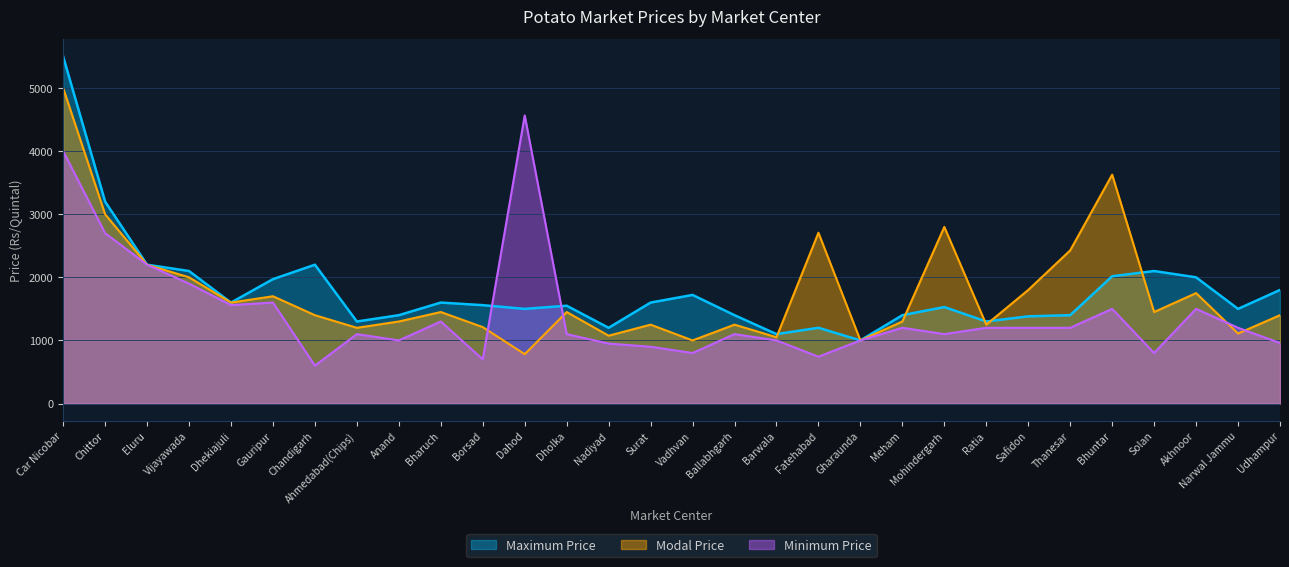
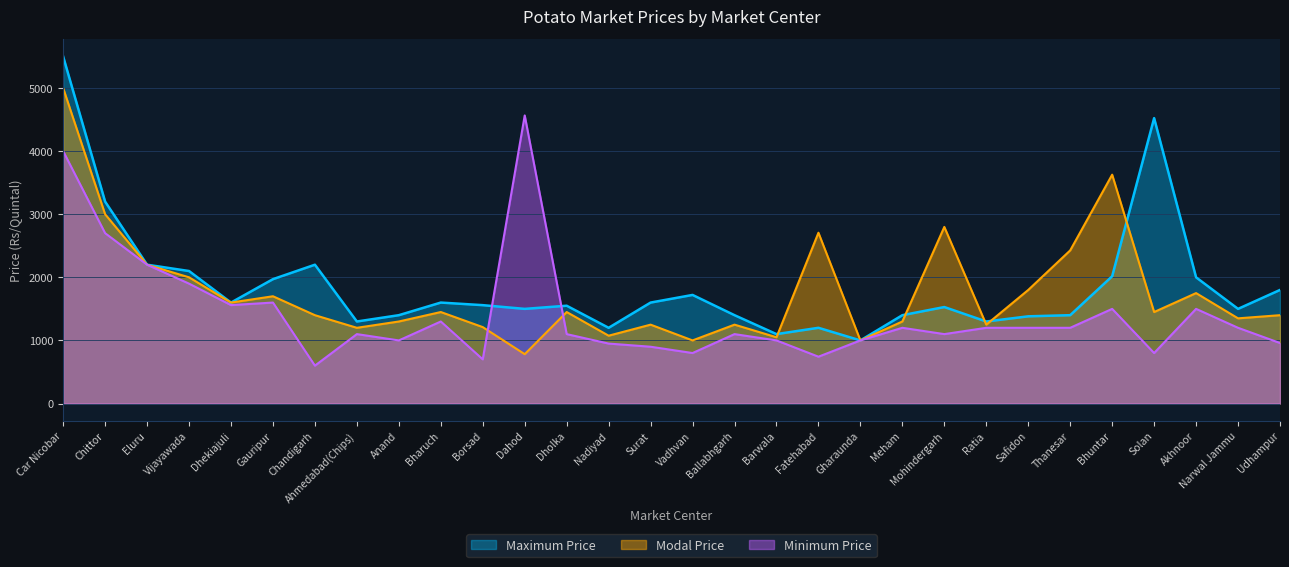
  {
    "Maximum Price": {
      "Car Nicobar": 5500,
      "Chittor": 3200,
      "Vijayawada": 2100,
      "Gauripur": 2000,
      "Chandigarh": 2200,
      "Ahmedabad(Chips)": 1300,
      "Anand": 1400,
      "Bharuch": 1600,
      "Borsad": 1600,
      "Dahod": 1500,
      "Dholka": 1600,
      "Nadiyad": 1200,
      "Surat": 1600,
      "Vadhvan": 1700,
      "Ballabhgarh": 1400,
      "Barwala": 1100,
      "Fatehabad": 1200,
      "Meham": 1400,
      "Mohindergarh": 1500,
      "Ratia": 1300,
      "Safidon": 1400,
      "Thanesar": 1400,
      "Bhuntar": 2000,
-     "Solan": 2100,
+     "Solan": 4500,
      "Akhnoor": 2000,
      "Narwal Jammu": 1500,
      "Udhampur": 1800
    },
    "Modal Price": {
      "Car Nicobar": 5000,
      "Chittor": 3000,
      "Vijayawada": 2000,
      "Gauripur": 1700,
      "Chandigarh": 1400,
      "Ahmedabad(Chips)": 1200,
      "Anand": 1300,
      "Bharuch": 1500,
      "Borsad": 1200,
      "Dahod": 800,
      "Dholka": 1500,
      "Nadiyad": 1100,
      "Surat": 1300,
      "Vadhvan": 1000,
      "Ballabhgarh": 1300,
      "Barwala": 1100,
      "Fatehabad": 2700,
      "Meham": 1300,
      "Mohindergarh": 2800,
      "Ratia": 1300,
      "Safidon": 1800,
      "Thanesar": 2400,
      "Bhuntar": 3600,
      "Solan": 1500,
      "Akhnoor": 1800,
-     "Narwal Jammu": 1100,
+     "Narwal Jammu": 1400,
      "Udhampur": 1400
    },
    "Minimum Price": {
      "Car Nicobar": 4000,
      "Chittor": 2700,
      "Vijayawada": 1900,
      "Gauripur": 1600,
      "Chandigarh": 600,
      "Ahmedabad(Chips)": 1100,
      "Anand": 1000,
      "Bharuch": 1300,
      "Borsad": 700,
      "Dahod": 4600,
      "Dholka": 1100,
      "Nadiyad": 1000,
      "Surat": 900,
      "Vadhvan": 800,
      "Ballabhgarh": 1100,
      "Barwala": 1000,
      "Fatehabad": 700,
      "Meham": 1200,
      "Mohindergarh": 1100,
      "Ratia": 1200,
      "Safidon": 1200,
      "Thanesar": 1200,
      "Bhuntar": 1500,
      "Solan": 800,
      "Akhnoor": 1500,
      "Narwal Jammu": 1200,
      "Udhampur": 1000
    }
  }
